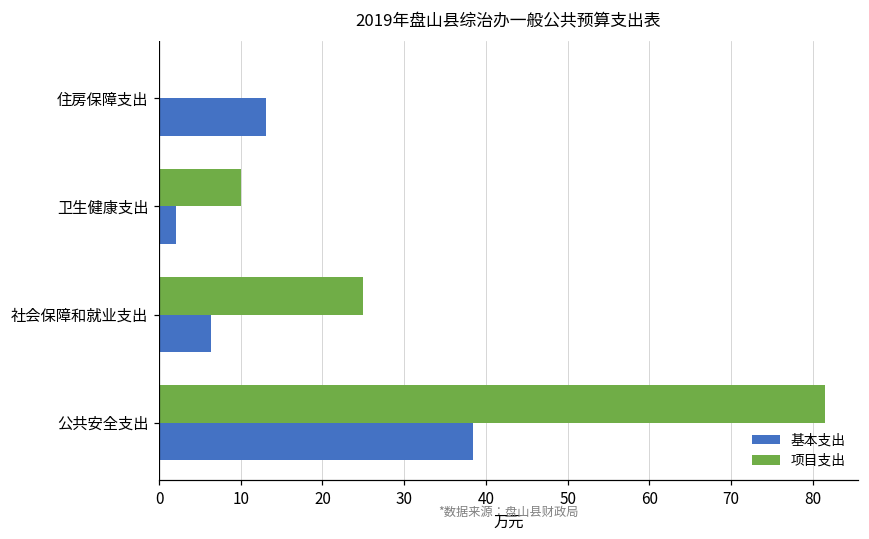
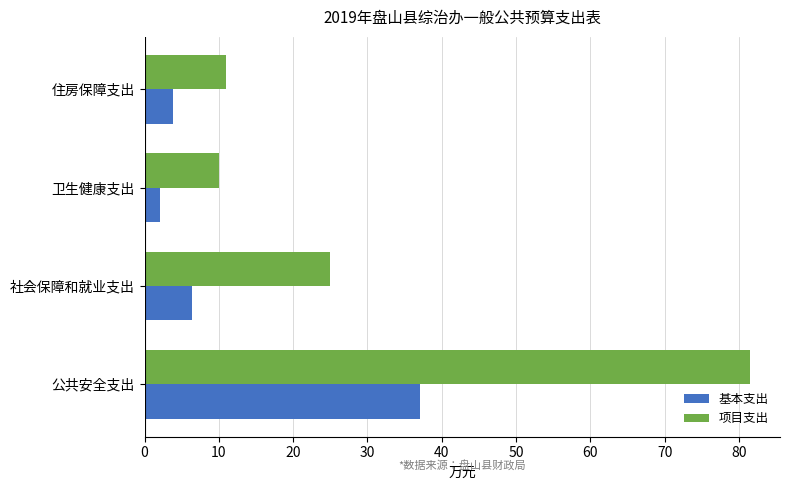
  {
    "基本支出": {
-     "住房保障支出": 13,
+     "住房保障支出": 4,
      "卫生健康支出": 2,
      "社会保障和就业支出": 6,
-     "公共安全支出": 38
+     "公共安全支出": 37
    },
    "项目支出": {
-     "住房保障支出": 0,
+     "住房保障支出": 11,
      "卫生健康支出": 10,
      "社会保障和就业支出": 25,
      "公共安全支出": 81
    }
  }
